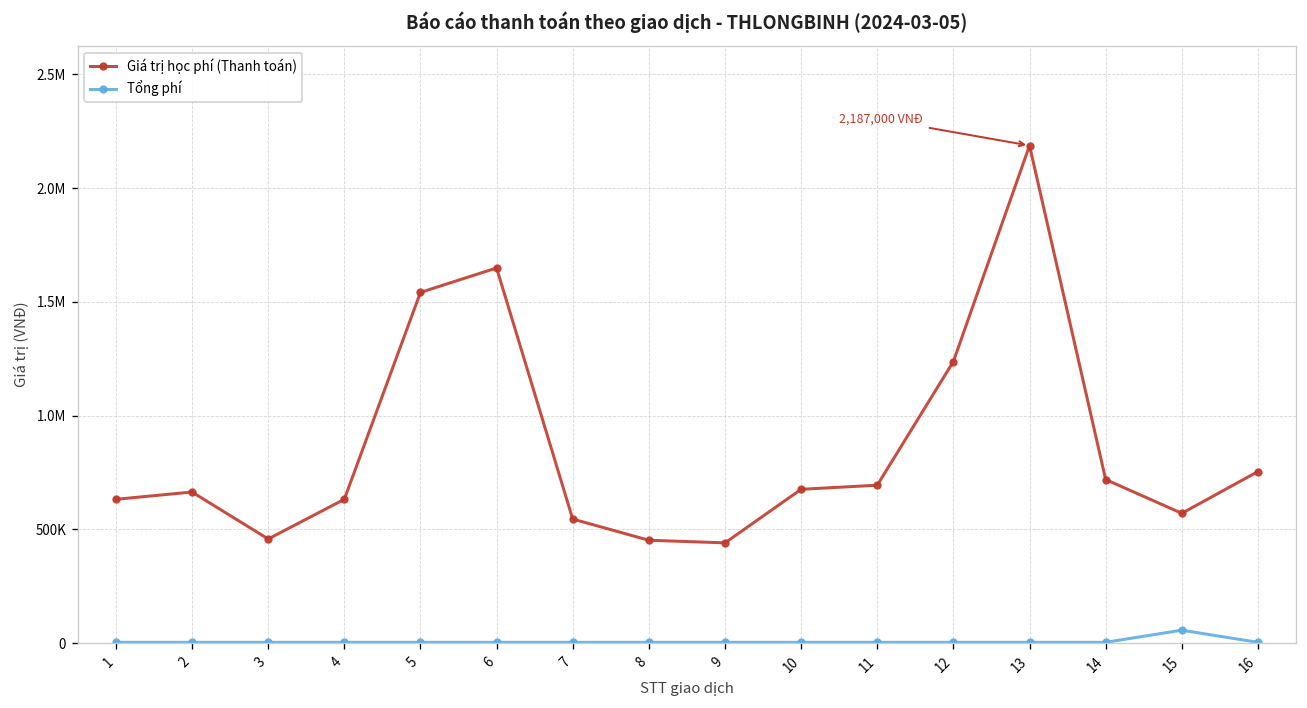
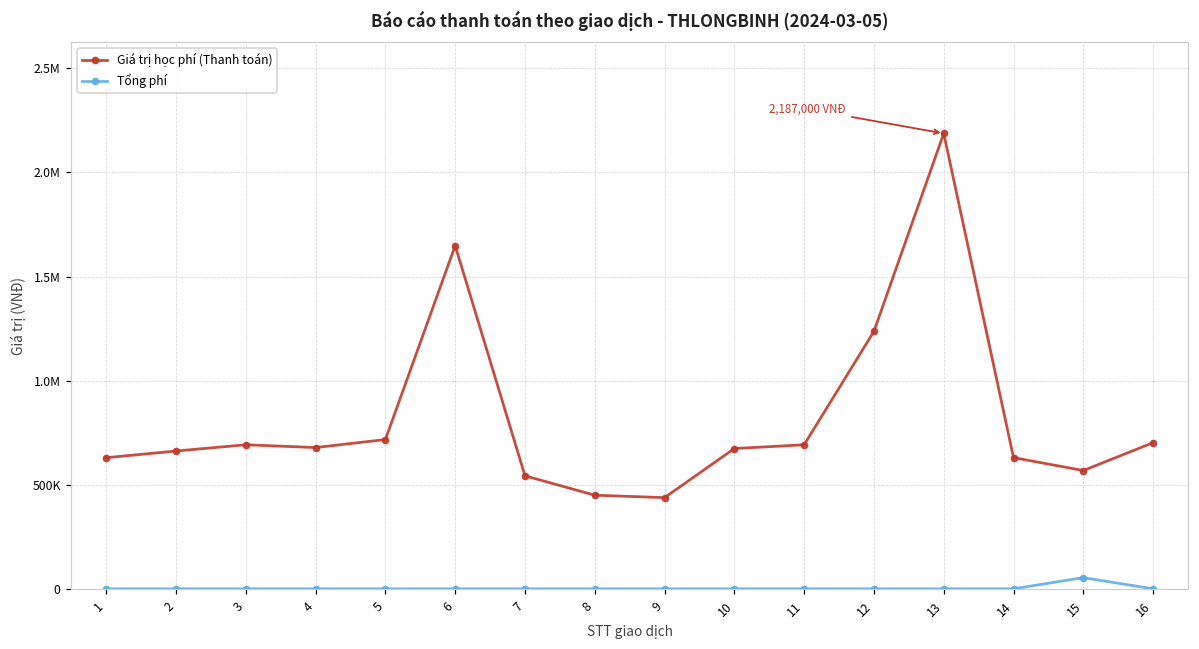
  {
    "Giá trị học phí (Thanh toán)": {
      "1": 630000,
      "2": 660000,
-     "3": 460000,
-     "4": 630000,
-     "5": 1540000,
+     "3": 690000,
+     "4": 680000,
+     "5": 720000,
      "6": 1650000,
      "7": 550000,
      "8": 450000,
      "9": 440000,
      "10": 680000,
      "11": 690000,
      "12": 1240000,
-     "14": 720000,
+     "14": 630000,
      "15": 570000,
-     "16": 750000
+     "16": 700000
    },
    "Tổng phí": {
      "1": 0,
      "2": 0,
      "3": 0,
      "4": 0,
      "5": 0,
      "6": 0,
      "7": 0,
      "8": 0,
      "9": 0,
      "10": 0,
      "11": 0,
      "12": 0,
      "13": 0,
      "14": 0,
      "15": 60000,
      "16": 0
    }
  }
